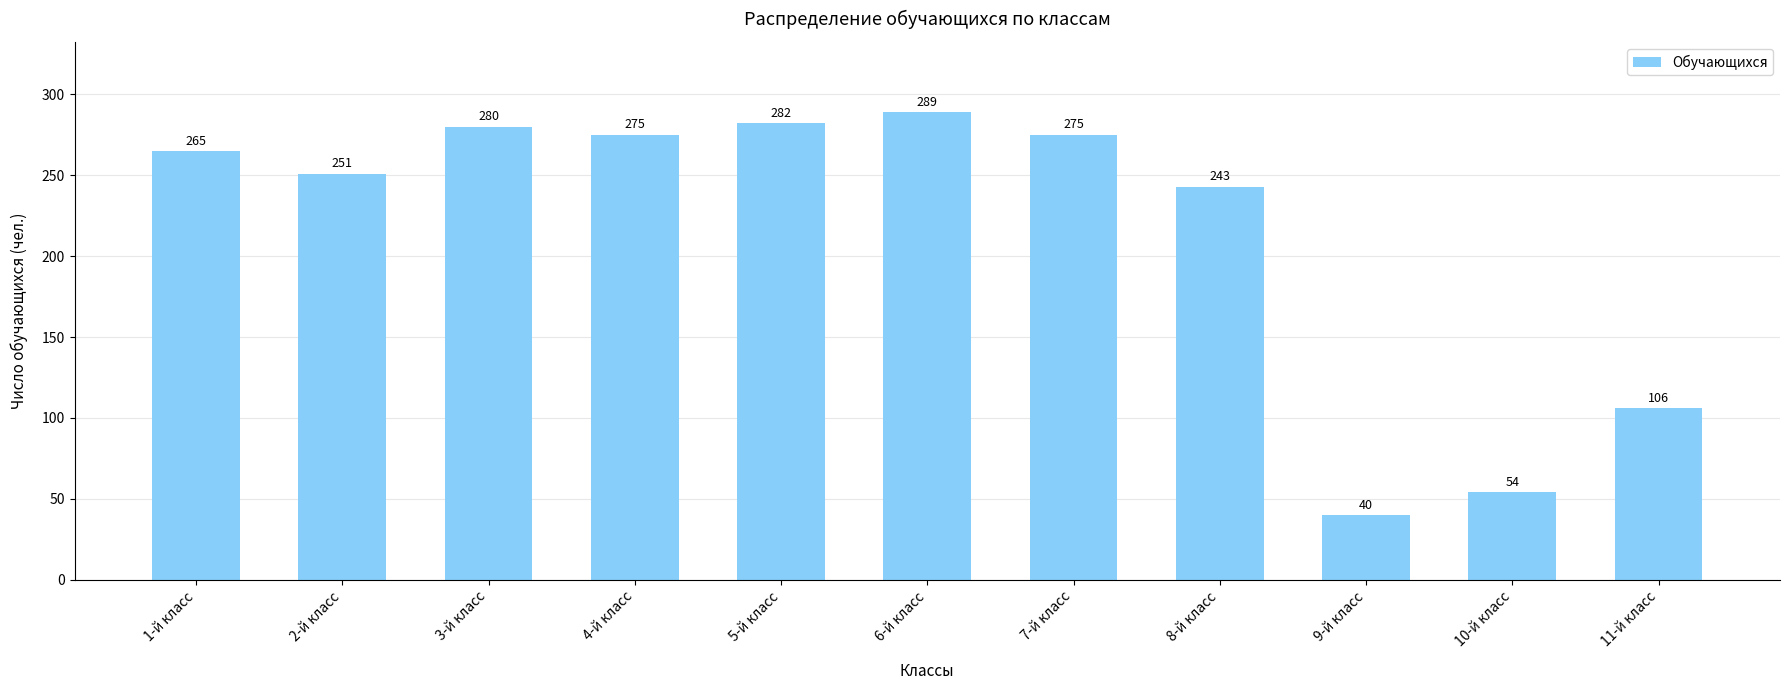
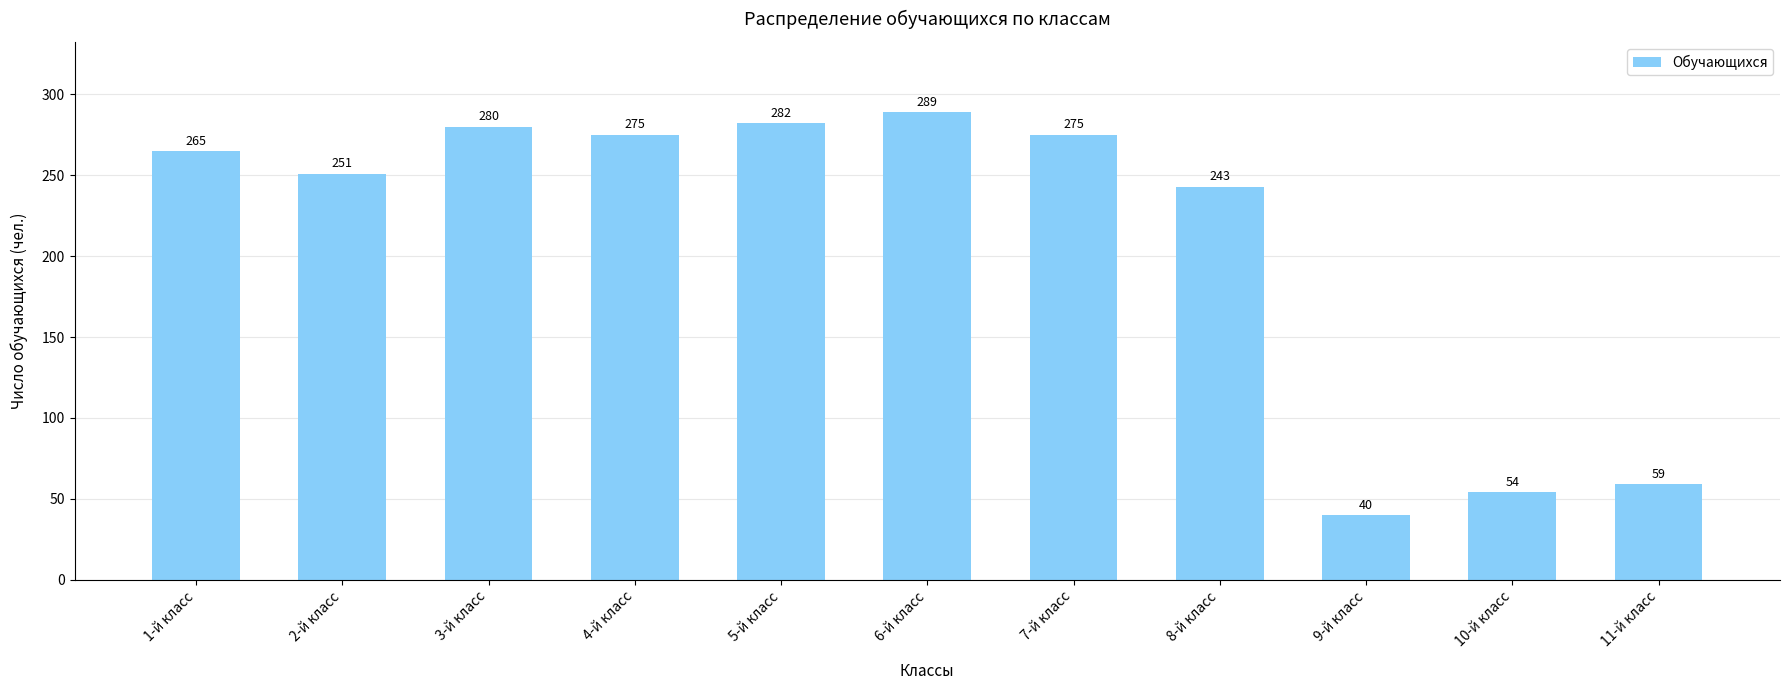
  {
    "1-й класс": 265,
    "2-й класс": 251,
    "3-й класс": 280,
    "4-й класс": 275,
    "5-й класс": 282,
    "6-й класс": 289,
    "7-й класс": 275,
    "8-й класс": 243,
    "9-й класс": 40,
    "10-й класс": 54,
-   "11-й класс": 106
+   "11-й класс": 59
  }
